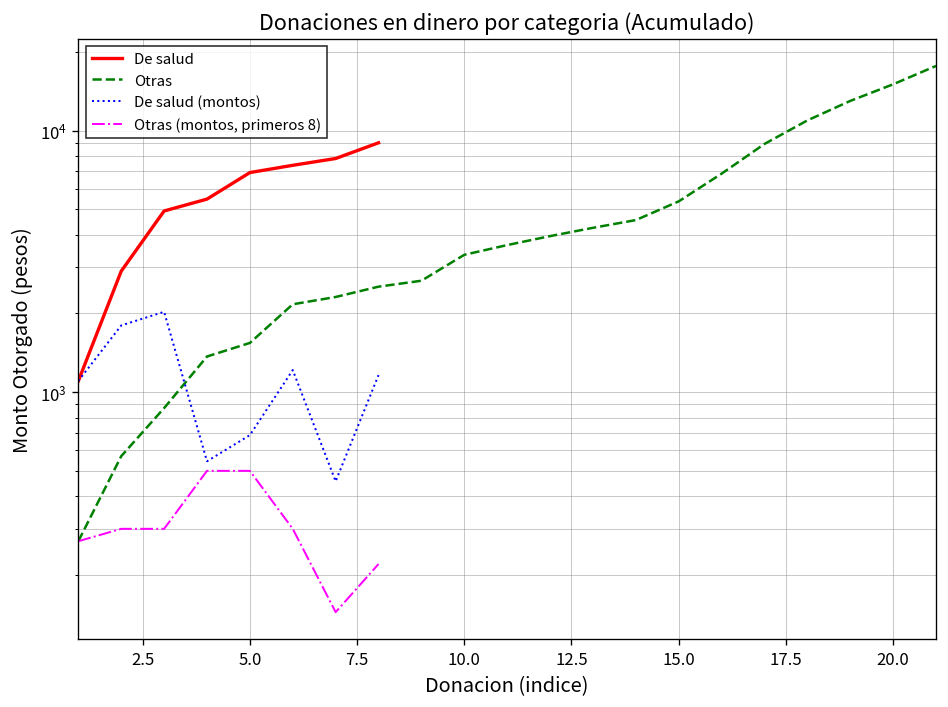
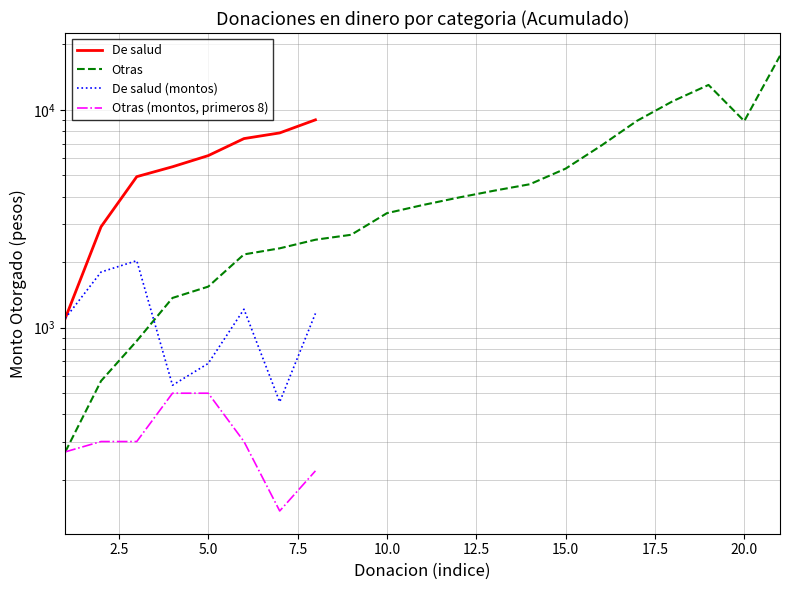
  {
    "De salud": {
-     "5.0": 6900
+     "5.0": 6200
    },
    "Otras": {
      "5.0": 1500,
      "10.0": 3400,
      "15.0": 5400,
-     "20.0": 15000
+     "20.0": 8900
    },
    "De salud (montos)": {
      "5.0": 690
    },
    "Otras (montos, primeros 8)": {
      "5.0": 500
    }
  }
